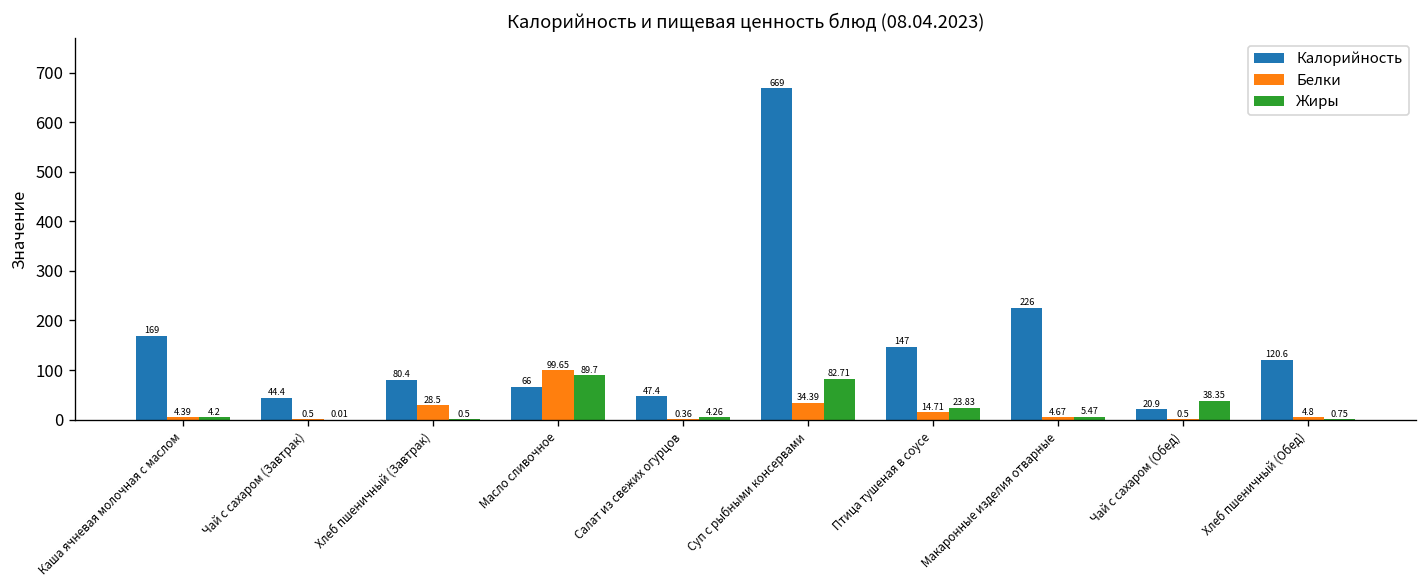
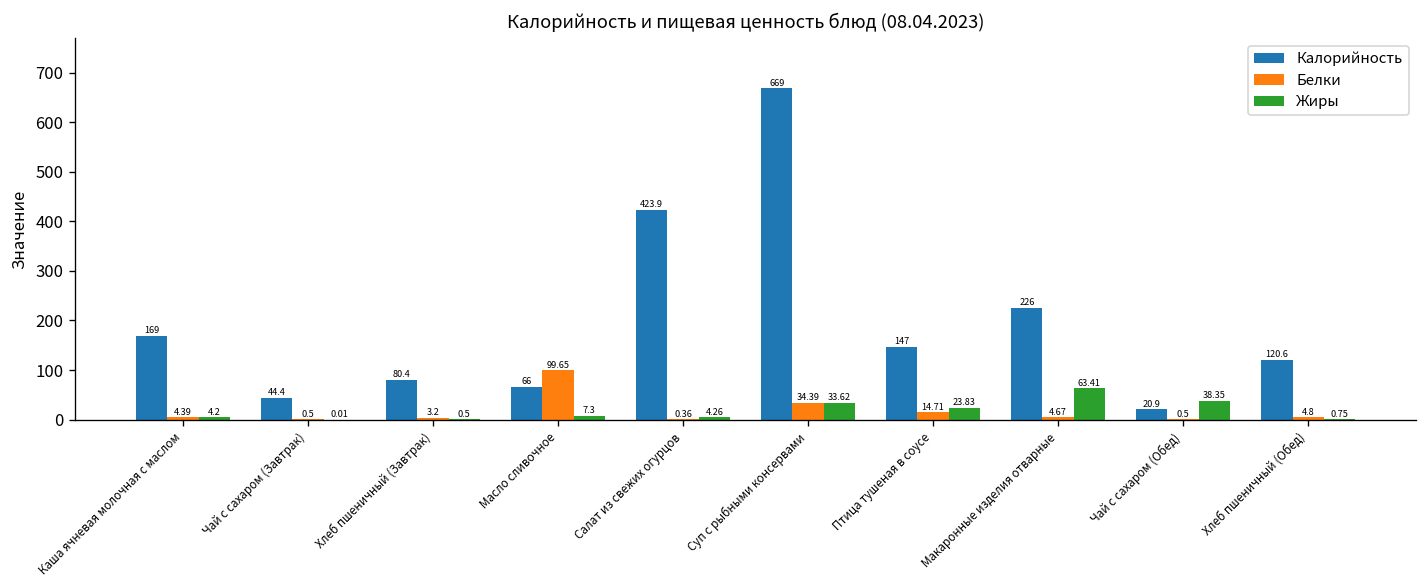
  {
    "Калорийность": {
      "Каша ячневая молочная с маслом": 169,
      "Чай с сахаром (Завтрак)": 44.4,
      "Хлеб пшеничный (Завтрак)": 80.4,
      "Масло сливочное": 66,
-     "Салат из свежих огурцов": 47.4,
+     "Салат из свежих огурцов": 423.9,
      "Суп с рыбными консервами": 669,
      "Птица тушеная в соусе": 147,
      "Макаронные изделия отварные": 226,
      "Чай с сахаром (Обед)": 20.9,
      "Хлеб пшеничный (Обед)": 120.6
    },
    "Белки": {
      "Каша ячневая молочная с маслом": 4.39,
      "Чай с сахаром (Завтрак)": 0.5,
-     "Хлеб пшеничный (Завтрак)": 28.5,
+     "Хлеб пшеничный (Завтрак)": 3.2,
      "Масло сливочное": 99.65,
      "Салат из свежих огурцов": 0.36,
      "Суп с рыбными консервами": 34.39,
      "Птица тушеная в соусе": 14.71,
      "Макаронные изделия отварные": 4.67,
      "Чай с сахаром (Обед)": 0.5,
      "Хлеб пшеничный (Обед)": 4.8
    },
    "Жиры": {
      "Каша ячневая молочная с маслом": 4.2,
      "Чай с сахаром (Завтрак)": 0.01,
      "Хлеб пшеничный (Завтрак)": 0.5,
-     "Масло сливочное": 89.7,
+     "Масло сливочное": 7.3,
      "Салат из свежих огурцов": 4.26,
-     "Суп с рыбными консервами": 82.71,
+     "Суп с рыбными консервами": 33.62,
      "Птица тушеная в соусе": 23.83,
-     "Макаронные изделия отварные": 5.47,
+     "Макаронные изделия отварные": 63.41,
      "Чай с сахаром (Обед)": 38.35,
      "Хлеб пшеничный (Обед)": 0.75
    }
  }
